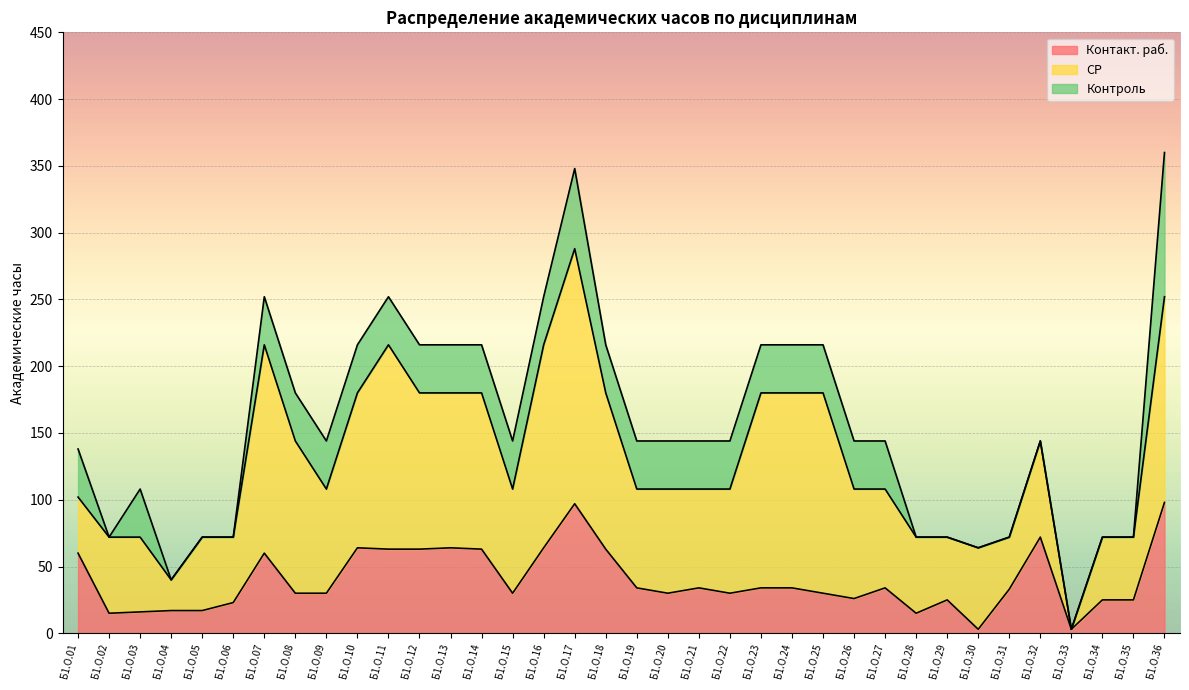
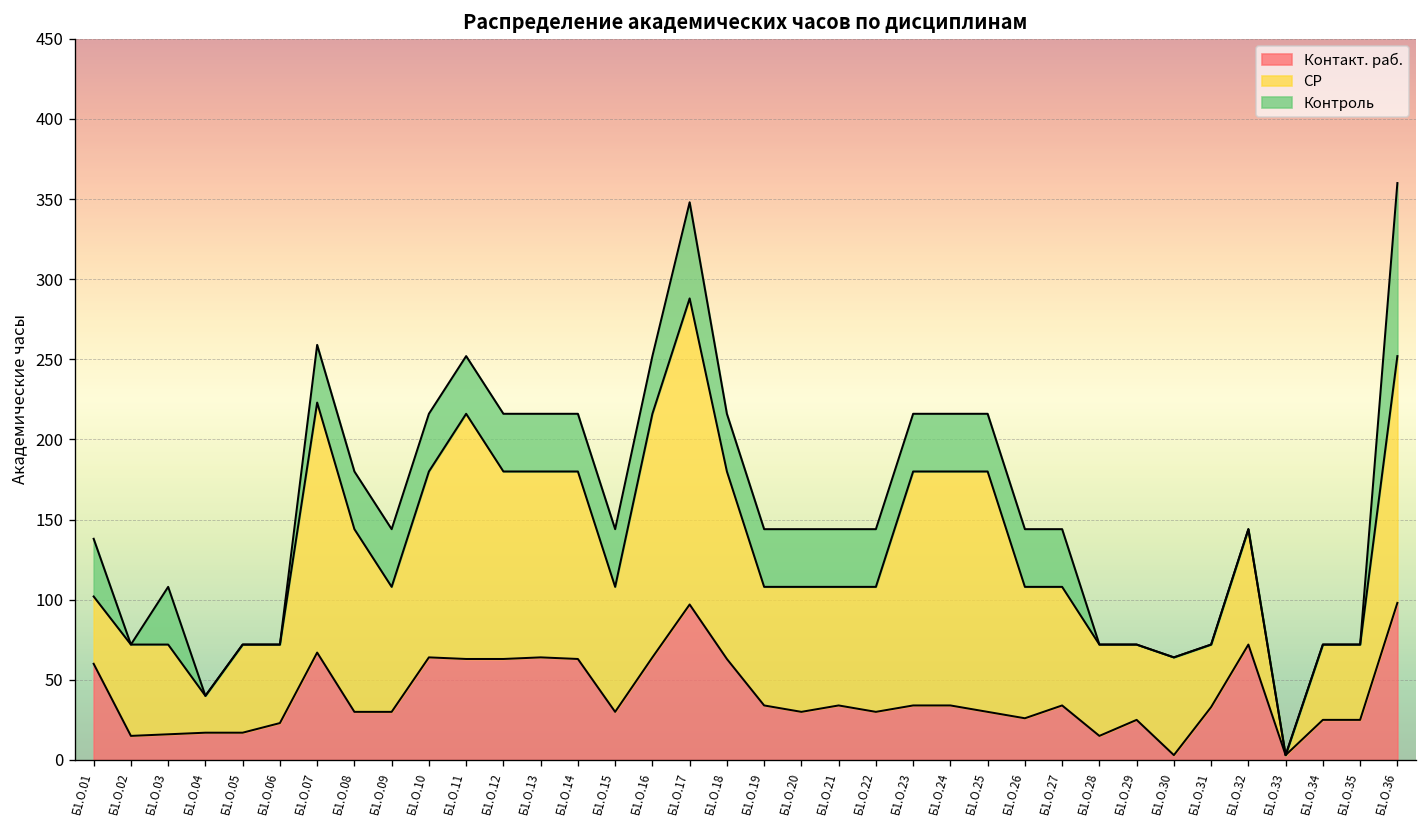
  {
    "Контакт. раб.": {
      "Б1.О.01": 60,
      "Б1.О.02": 15,
      "Б1.О.03": 16,
      "Б1.О.04": 17,
      "Б1.О.05": 17,
      "Б1.О.06": 23,
-     "Б1.О.07": 60,
+     "Б1.О.07": 67,
      "Б1.О.08": 30,
      "Б1.О.09": 30,
      "Б1.О.10": 64,
      "Б1.О.11": 63,
      "Б1.О.12": 63,
      "Б1.О.13": 64,
      "Б1.О.14": 63,
      "Б1.О.15": 30,
      "Б1.О.16": 64,
      "Б1.О.17": 97,
      "Б1.О.18": 63,
      "Б1.О.19": 34,
      "Б1.О.20": 30,
      "Б1.О.21": 34,
      "Б1.О.22": 30,
      "Б1.О.23": 34,
      "Б1.О.24": 34,
      "Б1.О.25": 30,
      "Б1.О.26": 26,
      "Б1.О.27": 34,
      "Б1.О.28": 15,
      "Б1.О.29": 25,
      "Б1.О.30": 3,
      "Б1.О.31": 33,
      "Б1.О.32": 72,
      "Б1.О.34": 25,
      "Б1.О.35": 25,
      "Б1.О.36": 98
    },
    "СР": {
      "Б1.О.01": 42,
      "Б1.О.03": 56,
      "Б1.О.07": 156,
      "Б1.О.08": 114,
      "Б1.О.09": 78,
      "Б1.О.10": 116,
      "Б1.О.11": 153,
      "Б1.О.12": 117,
      "Б1.О.13": 116,
      "Б1.О.14": 117,
      "Б1.О.15": 78,
      "Б1.О.16": 152,
      "Б1.О.17": 191,
      "Б1.О.18": 117,
      "Б1.О.19": 74,
      "Б1.О.20": 78,
      "Б1.О.21": 74,
      "Б1.О.22": 78,
      "Б1.О.23": 146,
      "Б1.О.24": 146,
      "Б1.О.25": 150,
      "Б1.О.26": 82,
      "Б1.О.27": 74,
      "Б1.О.36": 154
    },
    "Контроль": {
      "Б1.О.01": 36,
      "Б1.О.03": 36,
      "Б1.О.07": 36,
      "Б1.О.08": 36,
      "Б1.О.09": 36,
      "Б1.О.10": 36,
      "Б1.О.11": 36,
      "Б1.О.12": 36,
      "Б1.О.13": 36,
      "Б1.О.14": 36,
      "Б1.О.15": 36,
      "Б1.О.16": 36,
      "Б1.О.17": 60,
      "Б1.О.18": 36,
      "Б1.О.19": 36,
      "Б1.О.20": 36,
      "Б1.О.21": 36,
      "Б1.О.22": 36,
      "Б1.О.23": 36,
      "Б1.О.24": 36,
      "Б1.О.25": 36,
      "Б1.О.26": 36,
      "Б1.О.27": 36,
      "Б1.О.36": 108
    }
  }
